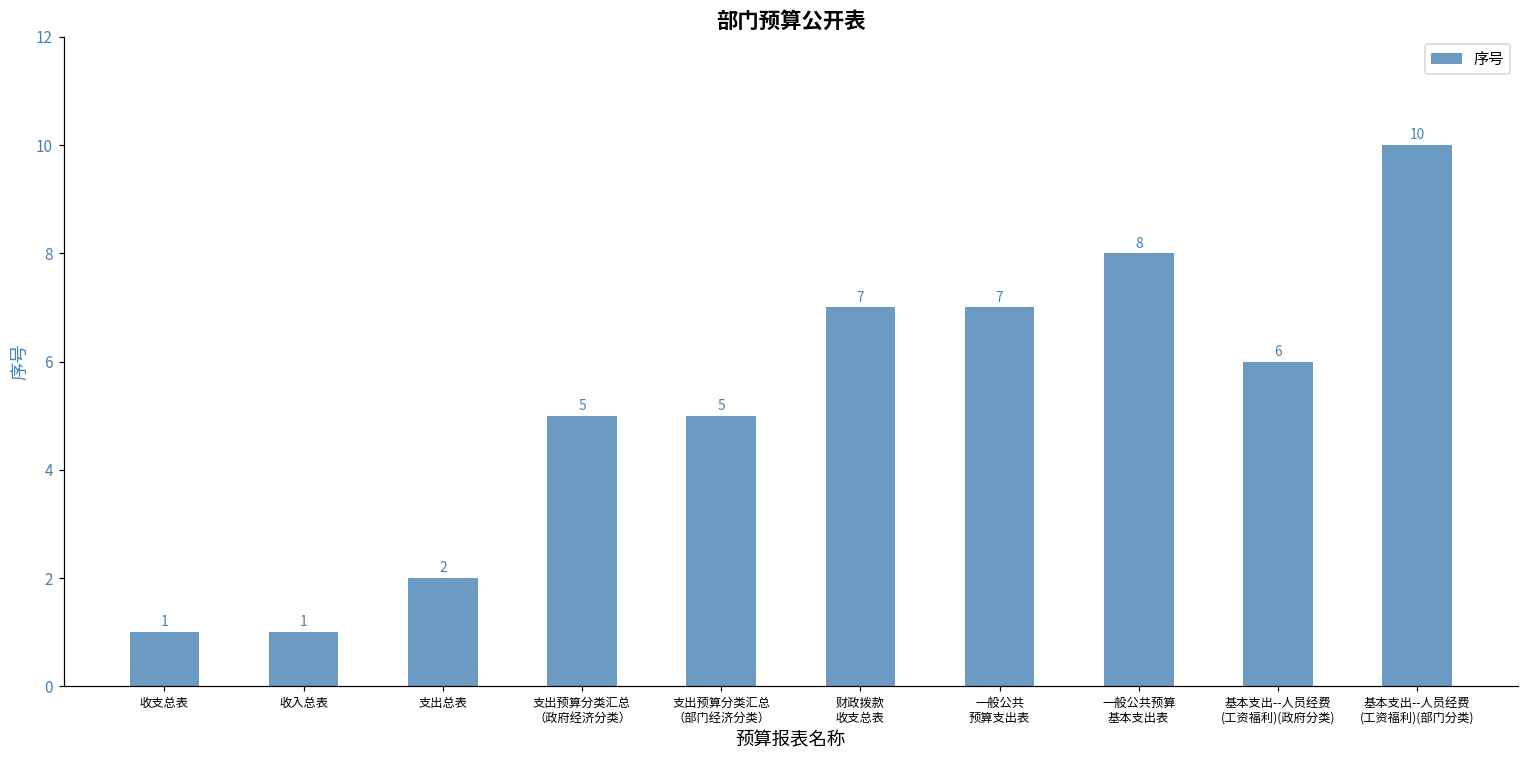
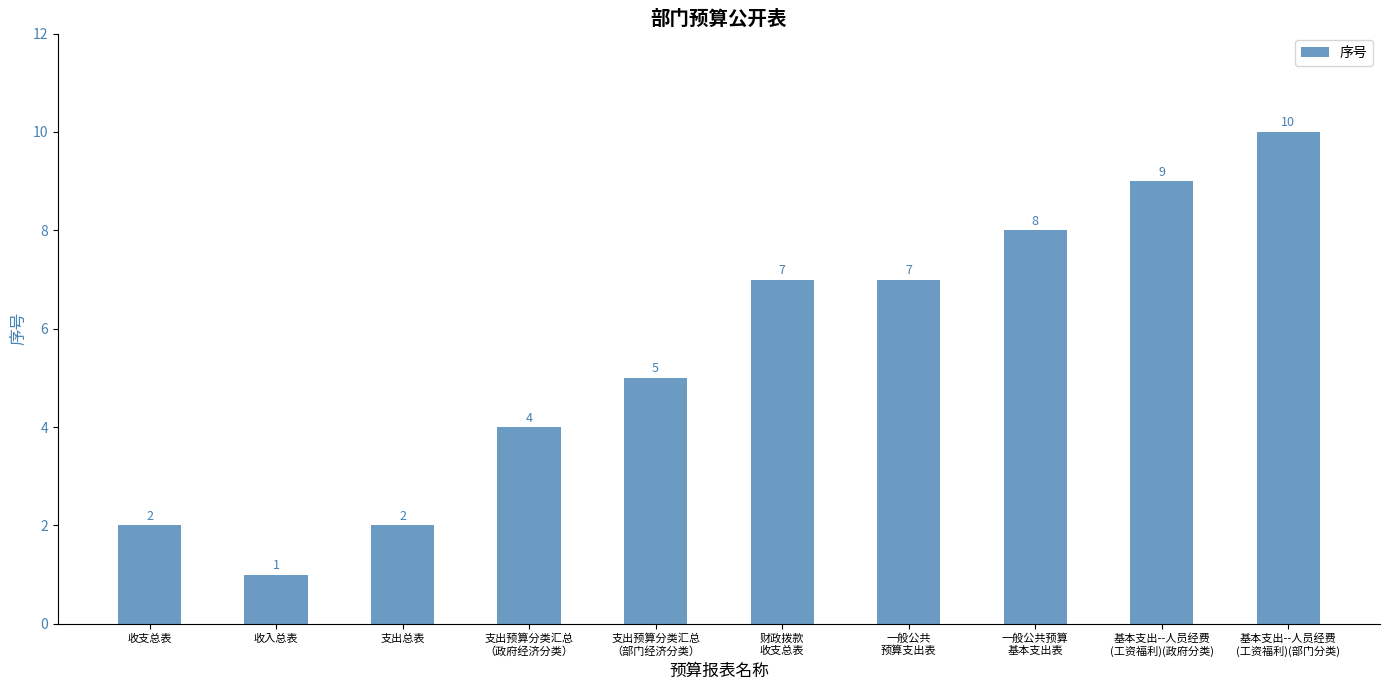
  {
-   "收支总表": 1,
+   "收支总表": 2,
    "收入总表": 1,
    "支出总表": 2,
-   "支出预算分类汇总 （政府经济分类）": 5,
+   "支出预算分类汇总 （政府经济分类）": 4,
    "支出预算分类汇总 （部门经济分类）": 5,
    "财政拨款 收支总表": 7,
    "一般公共 预算支出表": 7,
    "一般公共预算 基本支出表": 8,
-   "基本支出--人员经费 (工资福利)(政府分类)": 6,
+   "基本支出--人员经费 (工资福利)(政府分类)": 9,
    "基本支出--人员经费 (工资福利)(部门分类)": 10
  }
